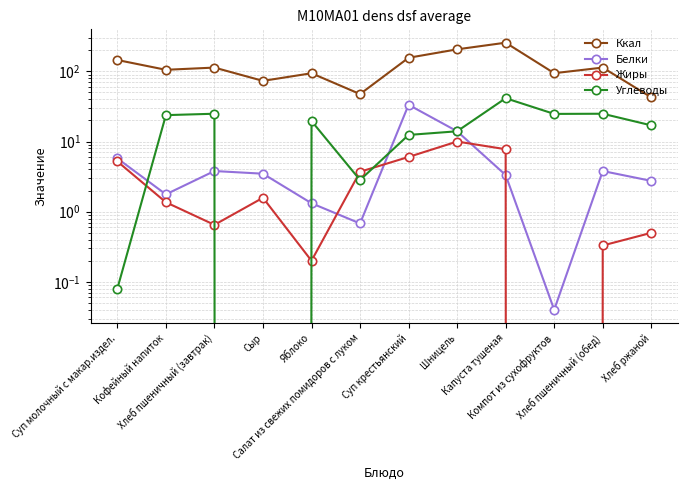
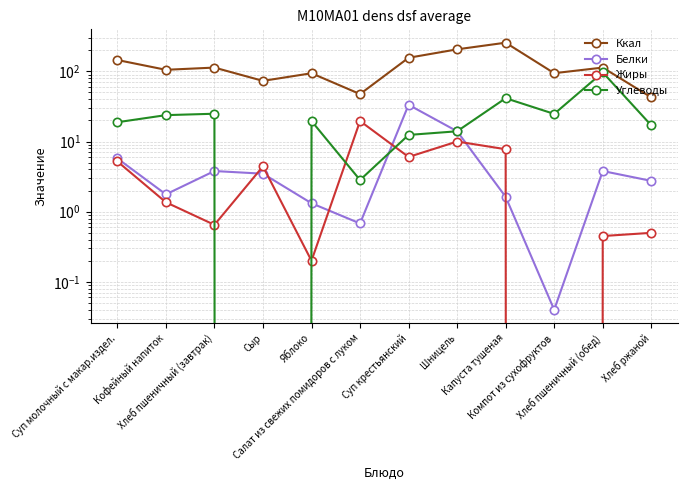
  {
    "Ккал": {
      "Суп молочный с макар.издел.": 150,
      "Кофейный напиток": 110,
      "Хлеб пшеничный (завтрак)": 110,
      "Сыр": 70,
      "Яблоко": 90,
      "Салат из свежих помидоров с луком": 50,
      "Суп крестьянский": 160,
      "Шницель": 210,
      "Капуста тушеная": 260,
      "Компот из сухофруктов": 90,
      "Хлеб пшеничный (обед)": 110,
      "Хлеб ржаной": 40
    },
    "Белки": {
      "Суп молочный с макар.издел.": 6,
      "Кофейный напиток": 1.8,
      "Хлеб пшеничный (завтрак)": 4,
      "Сыр": 3,
      "Яблоко": 1.3,
      "Салат из свежих помидоров с луком": 0.7,
      "Суп крестьянский": 30,
-     "Капуста тушеная": 3,
+     "Капуста тушеная": 1.6,
      "Компот из сухофруктов": 0.04,
      "Хлеб пшеничный (обед)": 4,
      "Хлеб ржаной": 2.8
    },
    "Жиры": {
      "Суп молочный с макар.издел.": 5,
      "Кофейный напиток": 1.4,
      "Хлеб пшеничный (завтрак)": 0.7,
-     "Сыр": 1.6,
+     "Сыр": 4,
      "Яблоко": 0.2,
-     "Салат из свежих помидоров с луком": 4,
+     "Салат из свежих помидоров с луком": 20,
      "Суп крестьянский": 6,
      "Шницель": 10,
      "Капуста тушеная": 8,
-     "Хлеб пшеничный (обед)": 0.3,
+     "Хлеб пшеничный (обед)": 0.5,
      "Хлеб ржаной": 0.5
    },
    "Углеводы": {
-     "Суп молочный с макар.издел.": 0.08,
+     "Суп молочный с макар.издел.": 19,
      "Кофейный напиток": 24,
      "Хлеб пшеничный (завтрак)": 25,
      "Яблоко": 20,
      "Салат из свежих помидоров с луком": 2.8,
      "Суп крестьянский": 12,
      "Капуста тушеная": 40,
      "Компот из сухофруктов": 25,
-     "Хлеб пшеничный (обед)": 25,
+     "Хлеб пшеничный (обед)": 100,
      "Хлеб ржаной": 17
    }
  }
